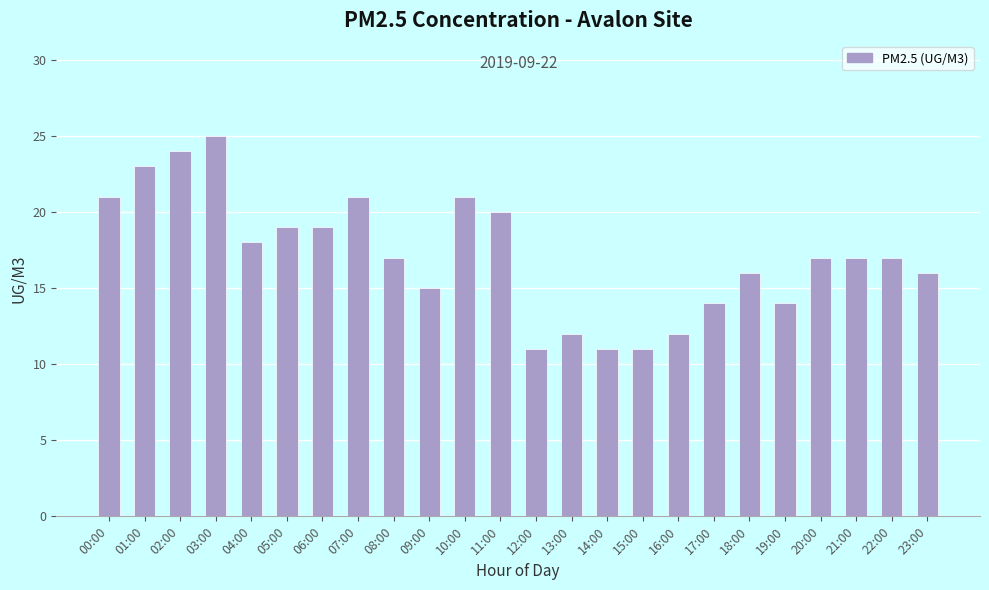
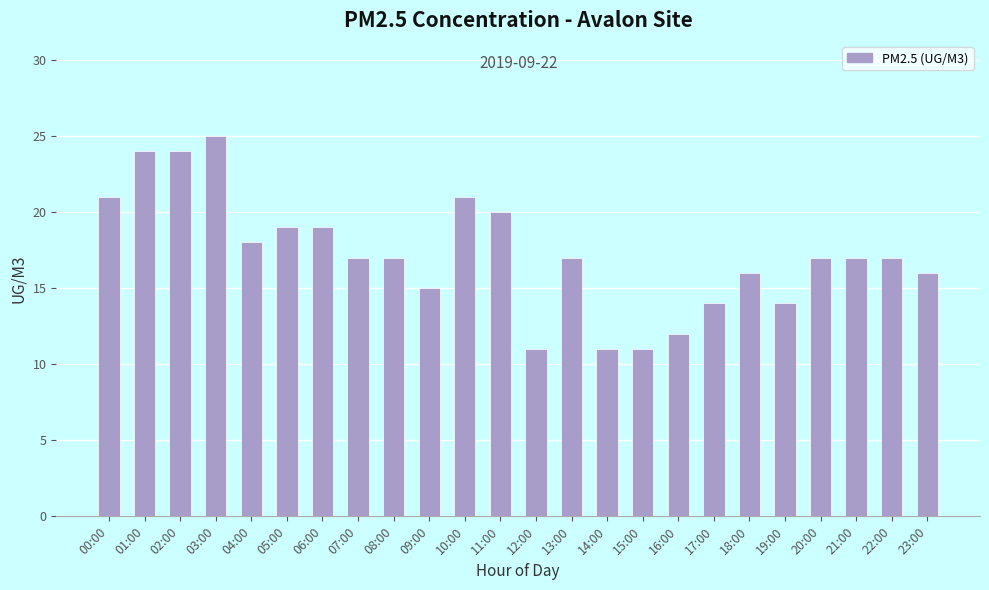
  {
    "00:00": 21,
-   "01:00": 23,
+   "01:00": 24,
    "02:00": 24,
    "03:00": 25,
    "04:00": 18,
    "05:00": 19,
    "06:00": 19,
-   "07:00": 21,
+   "07:00": 17,
    "08:00": 17,
    "09:00": 15,
    "10:00": 21,
    "11:00": 20,
    "12:00": 11,
-   "13:00": 12,
+   "13:00": 17,
    "14:00": 11,
    "15:00": 11,
    "16:00": 12,
    "17:00": 14,
    "18:00": 16,
    "19:00": 14,
    "20:00": 17,
    "21:00": 17,
    "22:00": 17,
    "23:00": 16
  }
